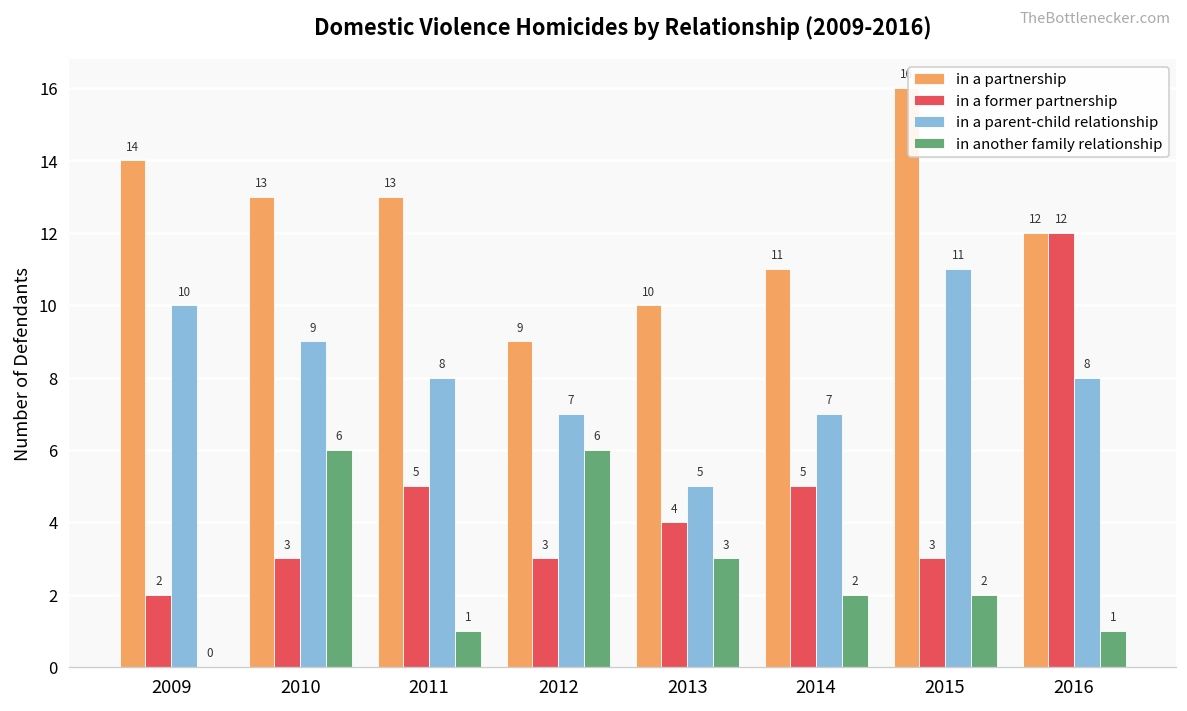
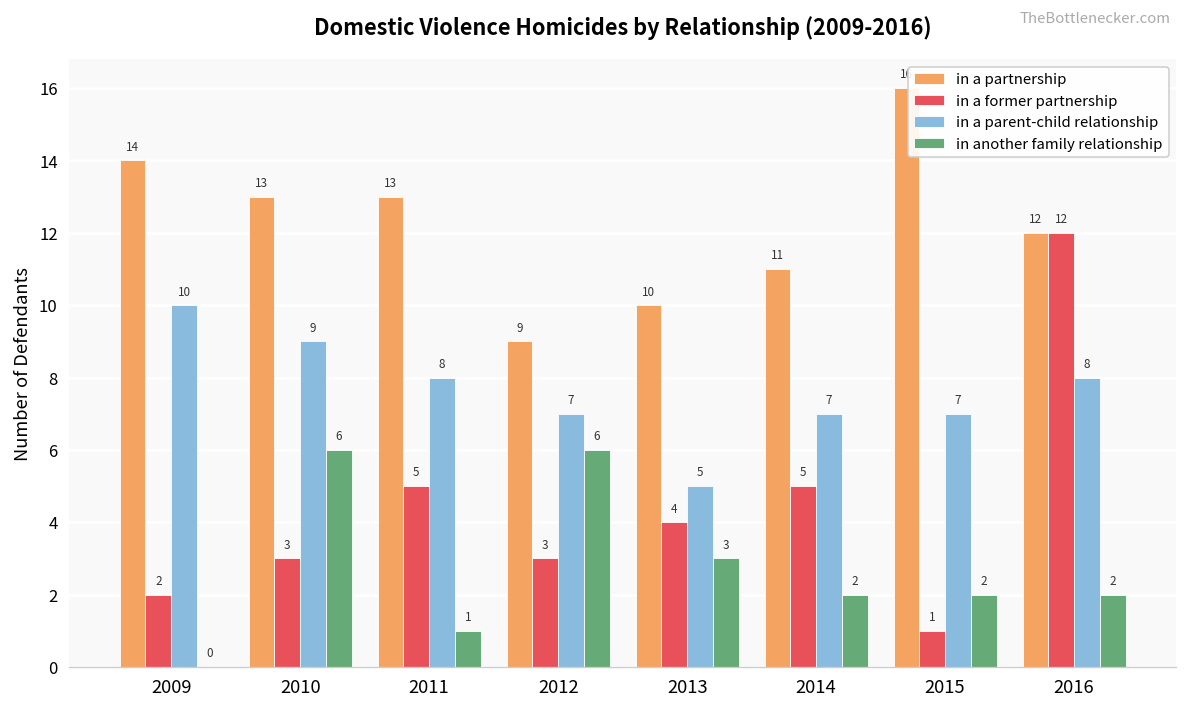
  {
    "in a partnership": {
      "2009": 14,
      "2010": 13,
      "2011": 13,
      "2012": 9,
      "2013": 10,
      "2014": 11,
      "2016": 12
    },
    "in a former partnership": {
      "2009": 2,
      "2010": 3,
      "2011": 5,
      "2012": 3,
      "2013": 4,
      "2014": 5,
-     "2015": 3,
+     "2015": 1,
      "2016": 12
    },
    "in a parent-child relationship": {
      "2009": 10,
      "2010": 9,
      "2011": 8,
      "2012": 7,
      "2013": 5,
      "2014": 7,
-     "2015": 11,
+     "2015": 7,
      "2016": 8
    },
    "in another family relationship": {
      "2009": 0,
      "2010": 6,
      "2011": 1,
      "2012": 6,
      "2013": 3,
      "2014": 2,
      "2015": 2,
-     "2016": 1
+     "2016": 2
    }
  }
